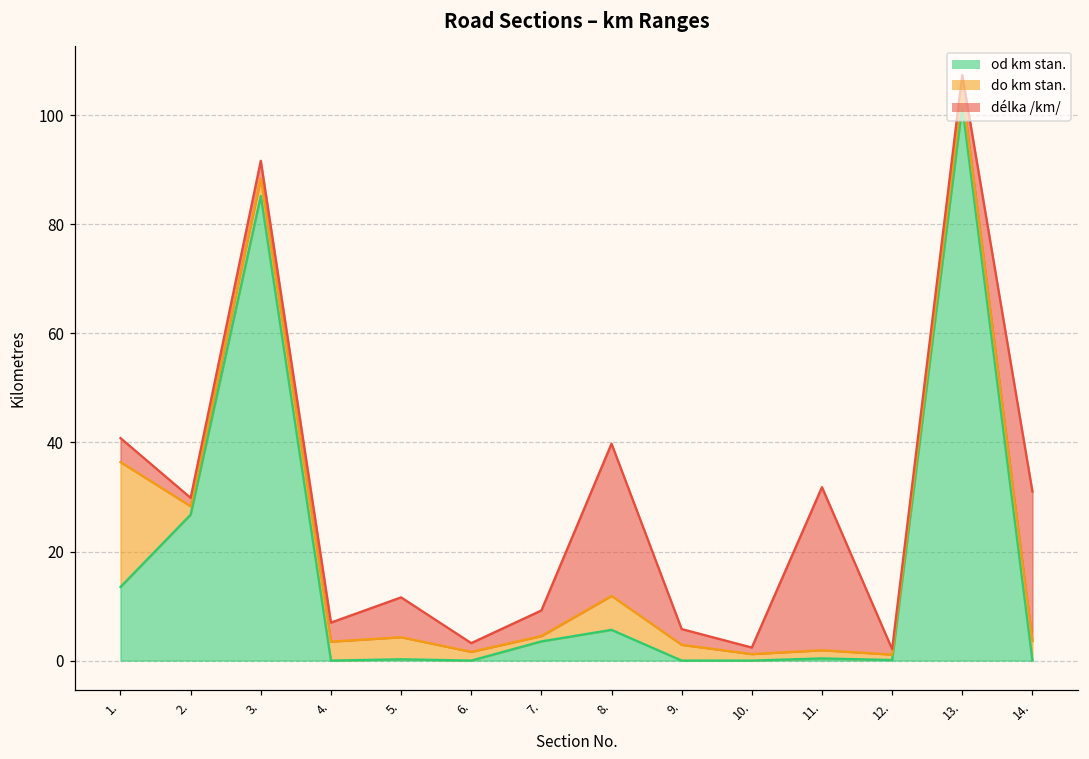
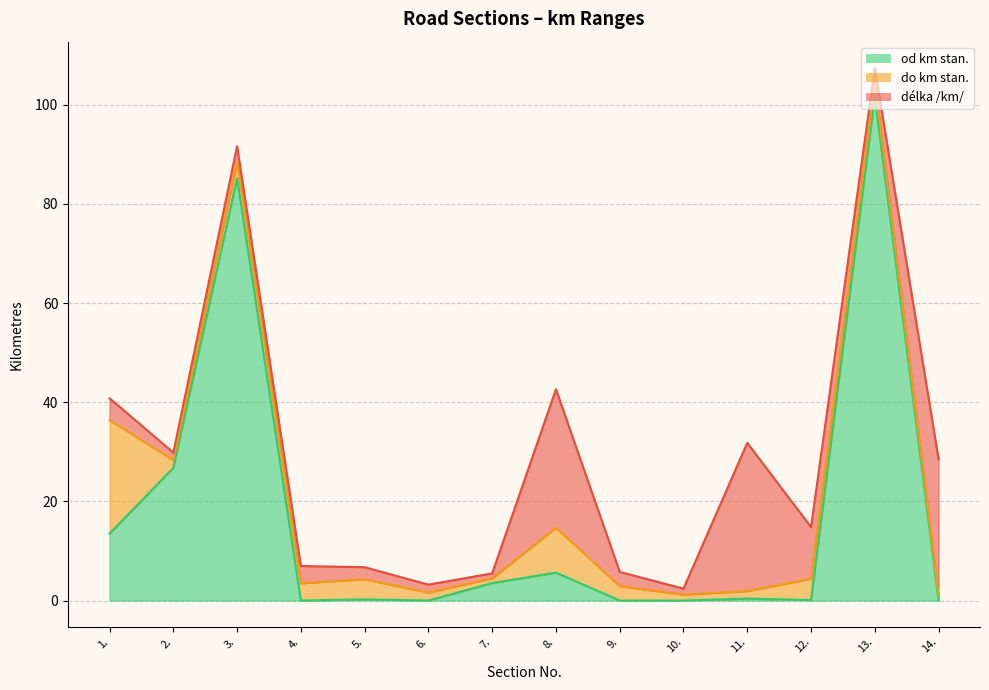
  {
    "od km stan.": {
      "1.": 14,
      "2.": 27,
      "3.": 85,
      "4.": 0,
      "5.": 0,
      "6.": 0,
      "7.": 4,
      "8.": 6,
      "9.": 0,
      "10.": 0,
      "11.": 0,
      "12.": 0,
      "14.": 0
    },
    "do km stan.": {
      "1.": 36,
      "2.": 28,
      "3.": 88,
      "4.": 3,
      "5.": 4,
      "6.": 2,
      "7.": 4,
-     "8.": 12,
+     "8.": 15,
      "9.": 3,
      "10.": 1,
      "11.": 2,
-     "12.": 1,
-     "14.": 4
+     "12.": 4,
+     "14.": 1
    },
    "délka /km/": {
-     "5.": 7,
-     "7.": 5,
+     "5.": 2,
+     "7.": 1,
      "8.": 28,
-     "12.": 1,
+     "12.": 10,
      "14.": 27
    }
  }
